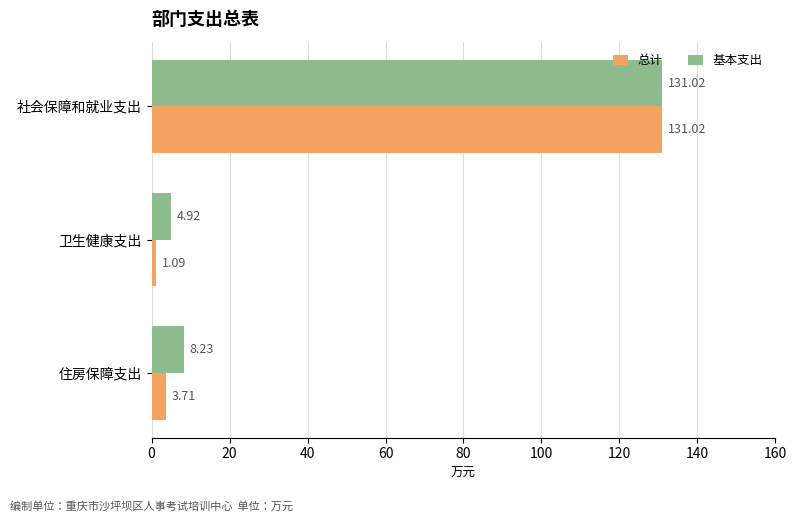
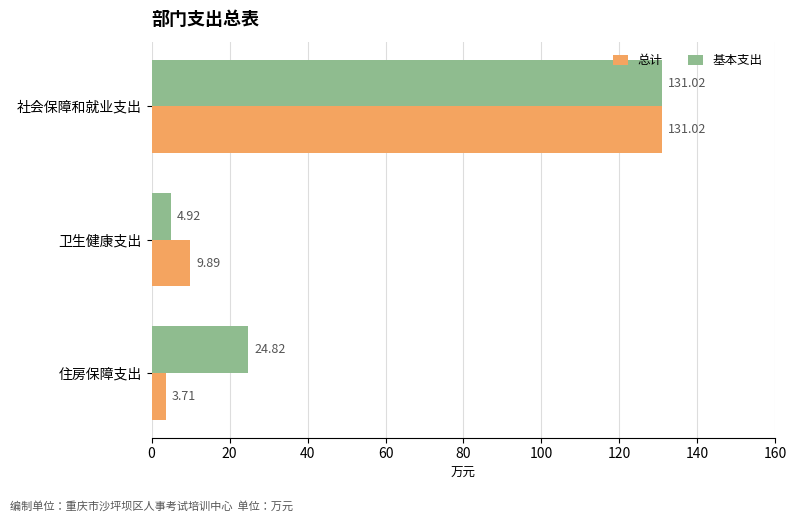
  {
    "总计": {
      "社会保障和就业支出": 131.02,
-     "卫生健康支出": 1.09,
+     "卫生健康支出": 9.89,
      "住房保障支出": 3.71
    },
    "基本支出": {
      "社会保障和就业支出": 131.02,
      "卫生健康支出": 4.92,
-     "住房保障支出": 8.23
+     "住房保障支出": 24.82
    }
  }
